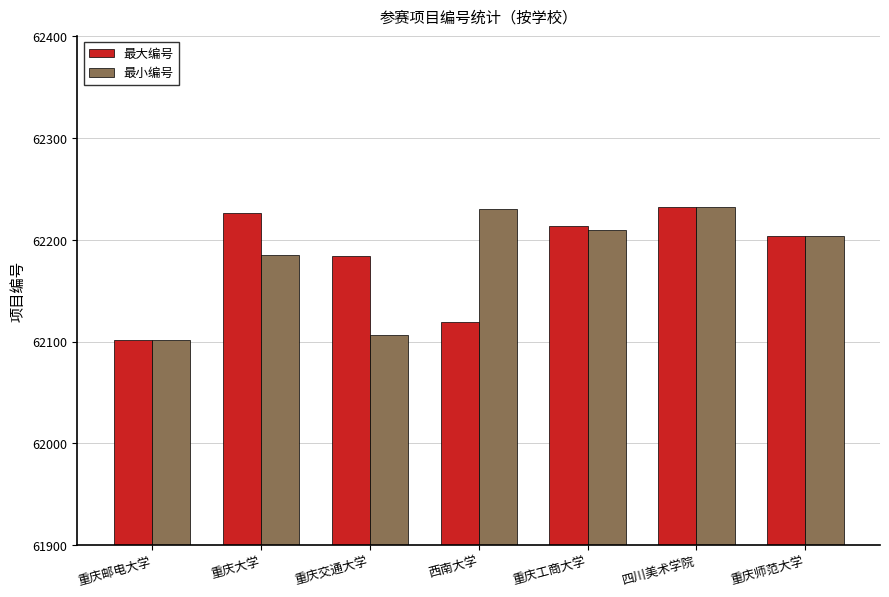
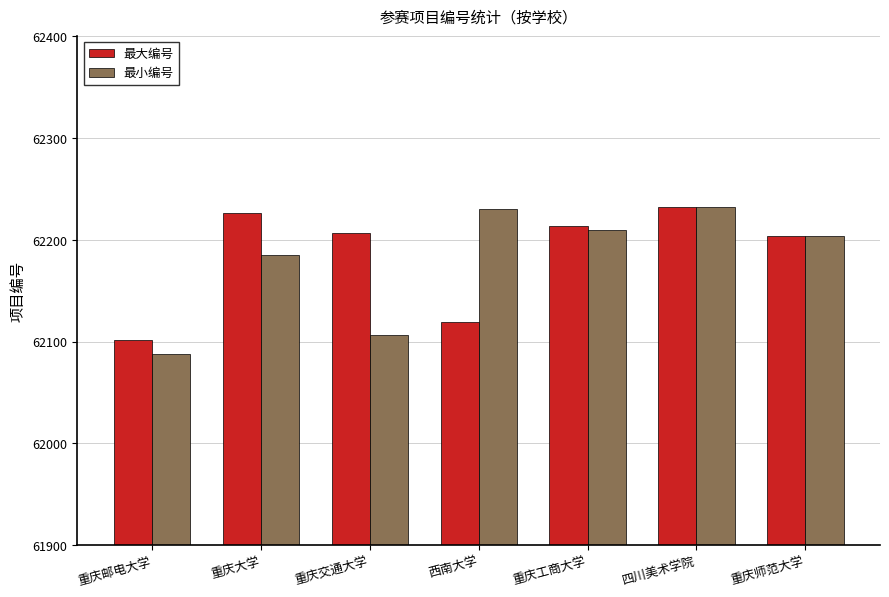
  {
    "最大编号": {
      "重庆邮电大学": 62102,
      "重庆大学": 62226,
-     "重庆交通大学": 62184,
+     "重庆交通大学": 62207,
      "西南大学": 62119,
      "重庆工商大学": 62214,
      "四川美术学院": 62232,
      "重庆师范大学": 62204
    },
    "最小编号": {
-     "重庆邮电大学": 62102,
+     "重庆邮电大学": 62088,
      "重庆大学": 62185,
      "重庆交通大学": 62107,
      "西南大学": 62230,
      "重庆工商大学": 62210,
      "四川美术学院": 62232,
      "重庆师范大学": 62204
    }
  }
